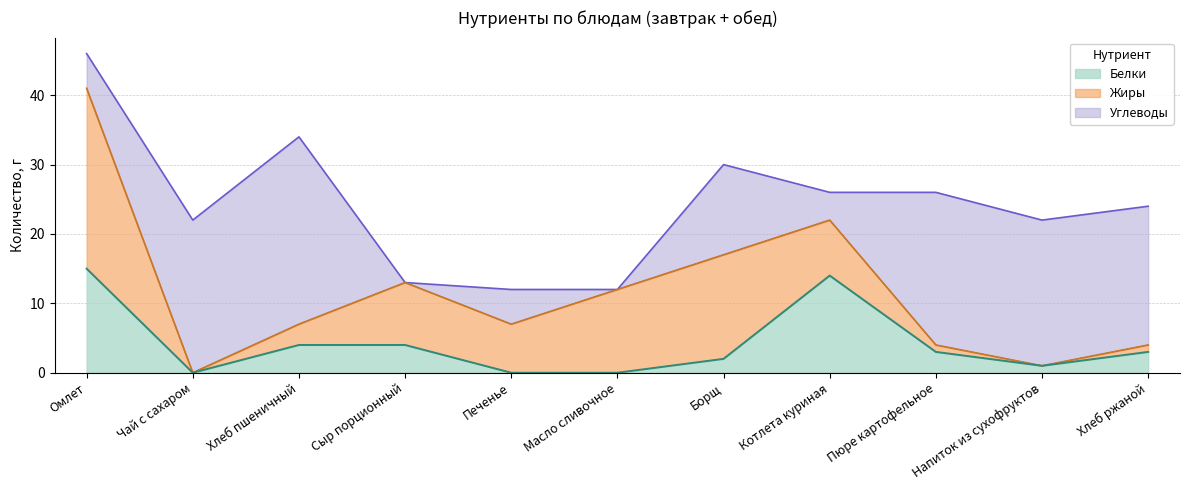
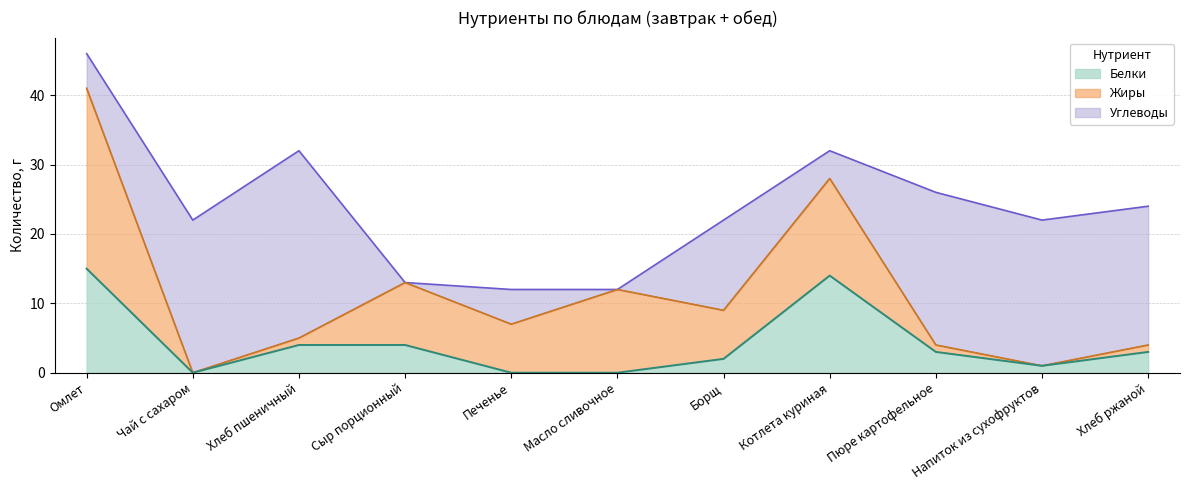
  {
    "Жиры": {
      "Омлет": 26,
-     "Хлеб пшеничный": 3,
+     "Хлеб пшеничный": 1,
      "Печенье": 7,
-     "Борщ": 15,
-     "Котлета куриная": 8,
+     "Борщ": 7,
+     "Котлета куриная": 14,
      "Пюре картофельное": 1,
      "Хлеб ржаной": 1
    }
  }
